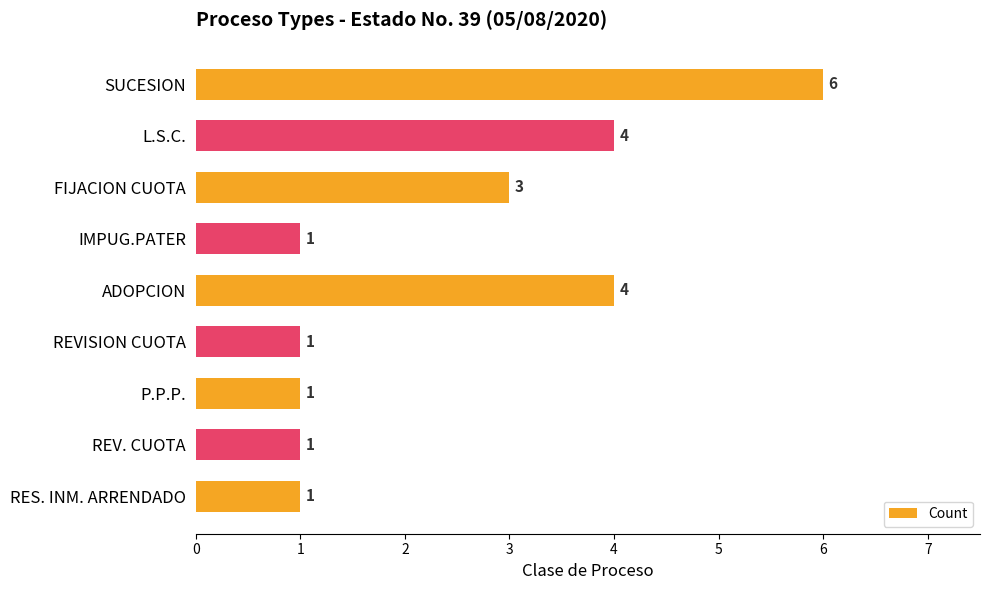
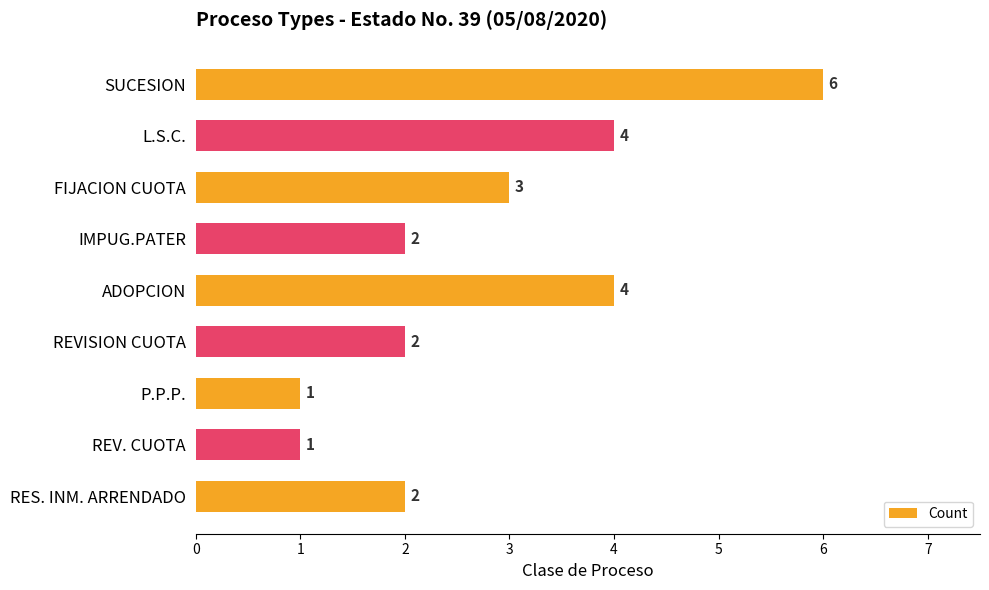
  {
    "SUCESION": 6,
    "L.S.C.": 4,
    "FIJACION CUOTA": 3,
-   "IMPUG.PATER": 1,
+   "IMPUG.PATER": 2,
    "ADOPCION": 4,
-   "REVISION CUOTA": 1,
+   "REVISION CUOTA": 2,
    "P.P.P.": 1,
    "REV. CUOTA": 1,
-   "RES. INM. ARRENDADO": 1
+   "RES. INM. ARRENDADO": 2
  }
